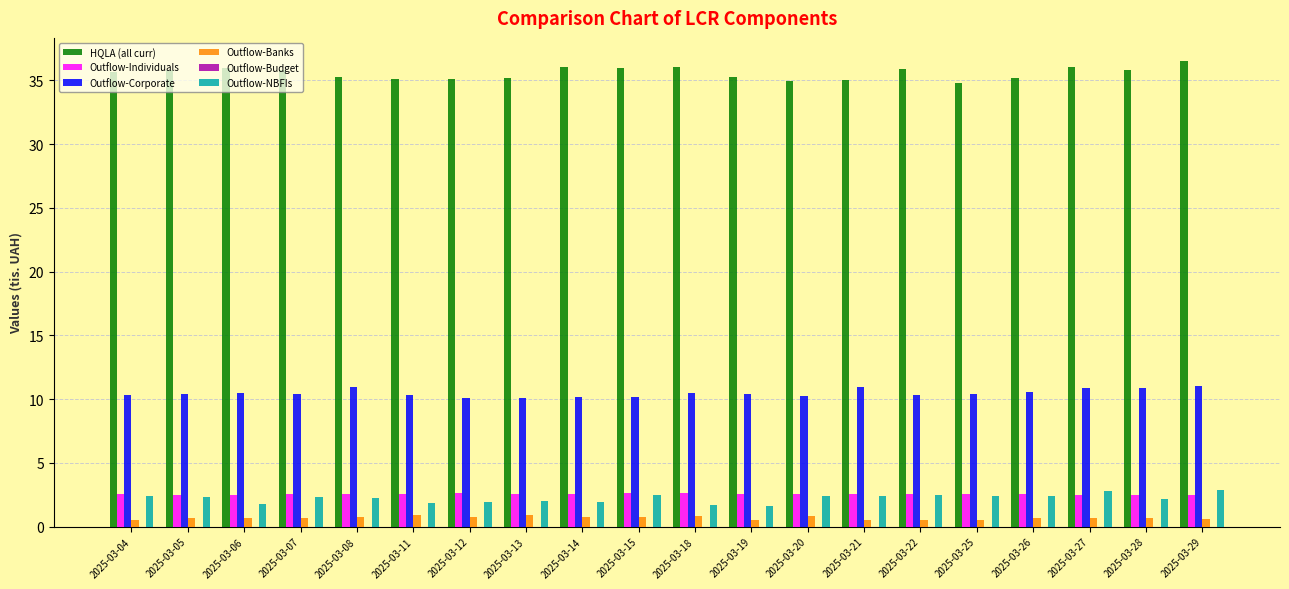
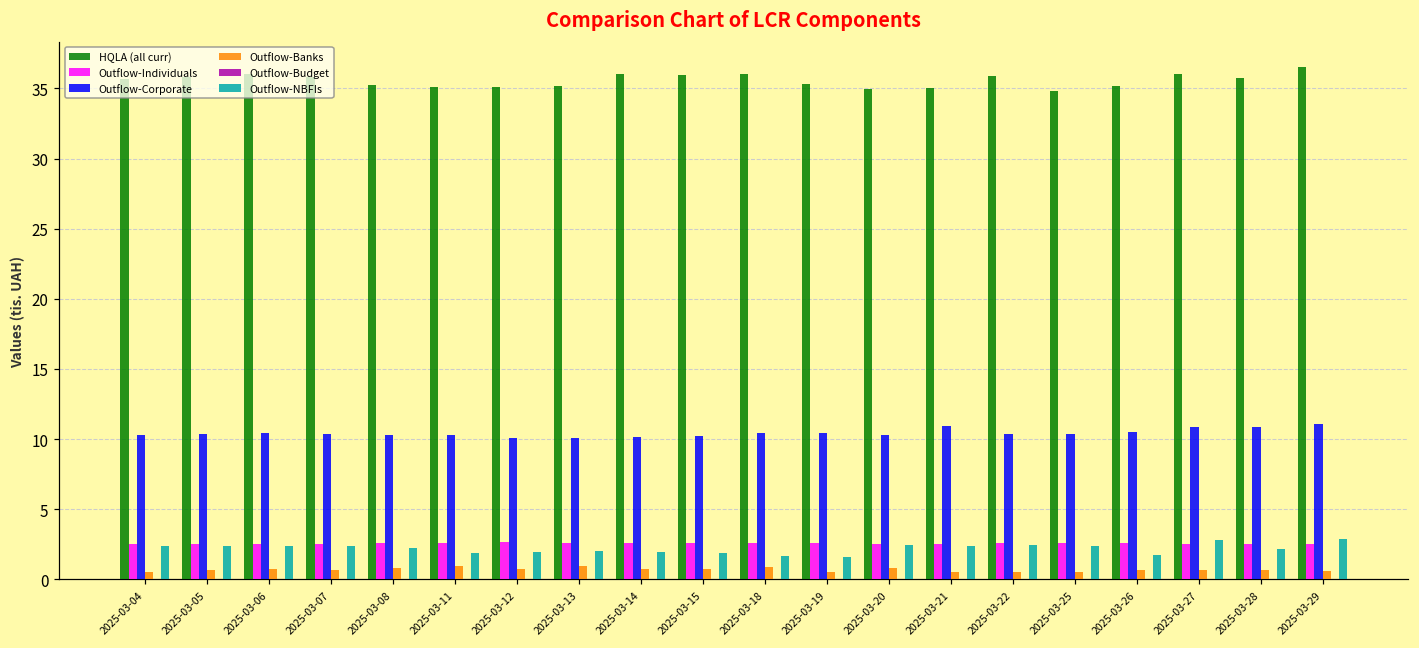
  {
    "HQLA (all curr)": {
      "2025-03-08": 35.3,
      "2025-03-11": 35.1,
      "2025-03-12": 35.1,
      "2025-03-13": 35.2,
      "2025-03-14": 36.0,
      "2025-03-15": 36.0,
      "2025-03-18": 36.0,
      "2025-03-19": 35.3,
      "2025-03-20": 35.0,
      "2025-03-21": 35.0,
      "2025-03-22": 35.9,
      "2025-03-25": 34.8,
      "2025-03-26": 35.2,
      "2025-03-27": 36.0,
      "2025-03-28": 35.8,
      "2025-03-29": 36.5
    },
    "Outflow-Individuals": {
      "2025-03-04": 2.5,
      "2025-03-05": 2.5,
      "2025-03-06": 2.5,
      "2025-03-07": 2.5,
      "2025-03-08": 2.6,
      "2025-03-11": 2.6,
      "2025-03-12": 2.6,
      "2025-03-13": 2.6,
      "2025-03-14": 2.6,
      "2025-03-15": 2.6,
      "2025-03-18": 2.6,
      "2025-03-19": 2.6,
      "2025-03-20": 2.5,
      "2025-03-21": 2.5,
      "2025-03-22": 2.6,
      "2025-03-25": 2.6,
      "2025-03-26": 2.6,
      "2025-03-27": 2.5,
      "2025-03-28": 2.5,
      "2025-03-29": 2.5
    },
    "Outflow-Corporate": {
      "2025-03-04": 10.3,
      "2025-03-05": 10.4,
      "2025-03-06": 10.5,
      "2025-03-07": 10.4,
-     "2025-03-08": 11.0,
+     "2025-03-08": 10.3,
      "2025-03-11": 10.3,
      "2025-03-12": 10.1,
      "2025-03-13": 10.1,
      "2025-03-14": 10.2,
      "2025-03-15": 10.2,
      "2025-03-18": 10.5,
      "2025-03-19": 10.4,
      "2025-03-20": 10.3,
      "2025-03-21": 10.9,
      "2025-03-22": 10.4,
      "2025-03-25": 10.4,
      "2025-03-26": 10.5,
      "2025-03-27": 10.8,
      "2025-03-28": 10.8,
      "2025-03-29": 11.0
    },
    "Outflow-Banks": {
      "2025-03-04": 0.5,
      "2025-03-05": 0.7,
      "2025-03-06": 0.7,
      "2025-03-07": 0.7,
      "2025-03-08": 0.8,
      "2025-03-11": 0.9,
      "2025-03-12": 0.7,
      "2025-03-13": 0.9,
      "2025-03-14": 0.7,
      "2025-03-15": 0.8,
      "2025-03-18": 0.9,
      "2025-03-19": 0.5,
      "2025-03-20": 0.8,
      "2025-03-21": 0.5,
      "2025-03-22": 0.5,
      "2025-03-25": 0.5,
      "2025-03-26": 0.7,
      "2025-03-27": 0.7,
      "2025-03-28": 0.7,
      "2025-03-29": 0.6
    },
    "Outflow-Budget": {
      "2025-03-04": 0.0,
      "2025-03-05": 0.0,
      "2025-03-06": 0.0,
      "2025-03-11": 0.0,
      "2025-03-12": 0.0,
      "2025-03-13": 0.0,
      "2025-03-14": 0.0,
      "2025-03-18": 0.0,
      "2025-03-19": 0.0,
      "2025-03-20": 0.0,
      "2025-03-25": 0.0,
      "2025-03-27": 0.0,
      "2025-03-28": 0.0,
      "2025-03-29": 0.0
    },
    "Outflow-NBFIs": {
      "2025-03-04": 2.4,
      "2025-03-05": 2.4,
-     "2025-03-06": 1.7,
+     "2025-03-06": 2.4,
      "2025-03-07": 2.3,
      "2025-03-08": 2.3,
      "2025-03-11": 1.9,
      "2025-03-12": 2.0,
      "2025-03-13": 2.0,
      "2025-03-14": 1.9,
-     "2025-03-15": 2.5,
+     "2025-03-15": 1.9,
      "2025-03-18": 1.7,
      "2025-03-19": 1.6,
      "2025-03-20": 2.4,
      "2025-03-21": 2.4,
      "2025-03-22": 2.5,
      "2025-03-25": 2.4,
-     "2025-03-26": 2.4,
+     "2025-03-26": 1.7,
      "2025-03-27": 2.8,
      "2025-03-28": 2.1,
      "2025-03-29": 2.9
    }
  }
